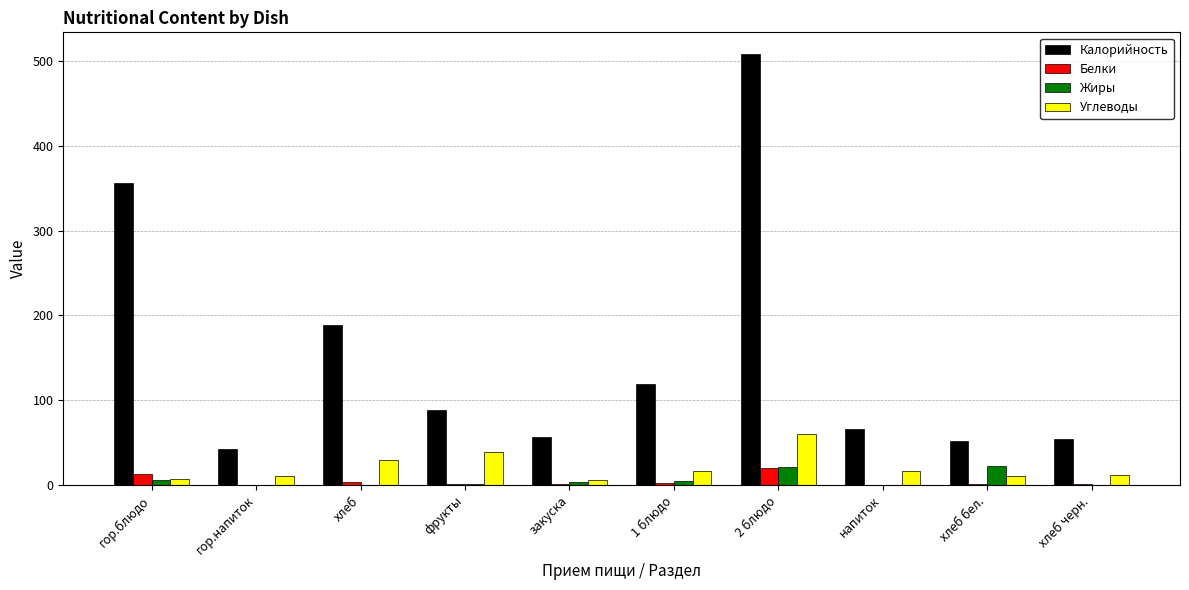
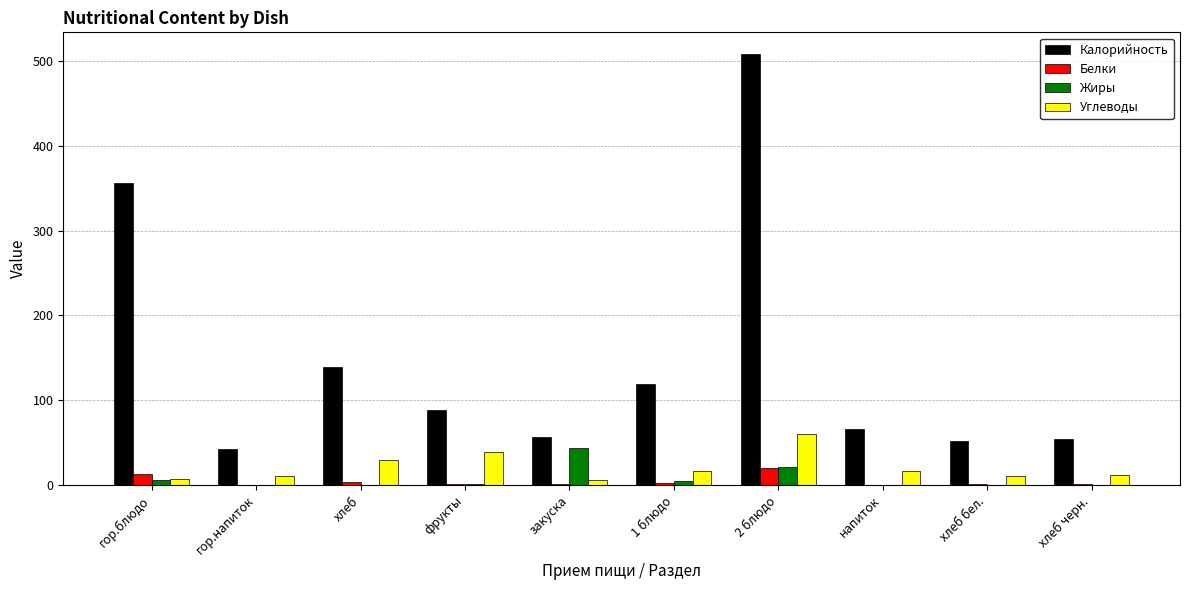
  {
    "Калорийность": {
      "гор.блюдо": 360,
      "гор.напиток": 40,
-     "хлеб": 190,
+     "хлеб": 140,
      "фрукты": 90,
      "закуска": 60,
      "1 блюдо": 120,
      "2 блюдо": 510,
      "напиток": 70,
      "хлеб бел.": 50,
      "хлеб черн.": 50
    },
    "Белки": {
      "гор.блюдо": 10,
      "хлеб": 0,
      "2 блюдо": 20,
      "напиток": 0
    },
    "Жиры": {
      "гор.блюдо": 10,
-     "закуска": 0,
+     "закуска": 40,
      "1 блюдо": 10,
      "2 блюдо": 20,
      "напиток": 0,
-     "хлеб бел.": 20
+     "хлеб бел.": 0
    },
    "Углеводы": {
      "гор.блюдо": 10,
      "гор.напиток": 10,
      "хлеб": 30,
      "фрукты": 40,
      "закуска": 10,
      "1 блюдо": 20,
      "2 блюдо": 60,
      "напиток": 20,
      "хлеб бел.": 10,
      "хлеб черн.": 10
    }
  }
